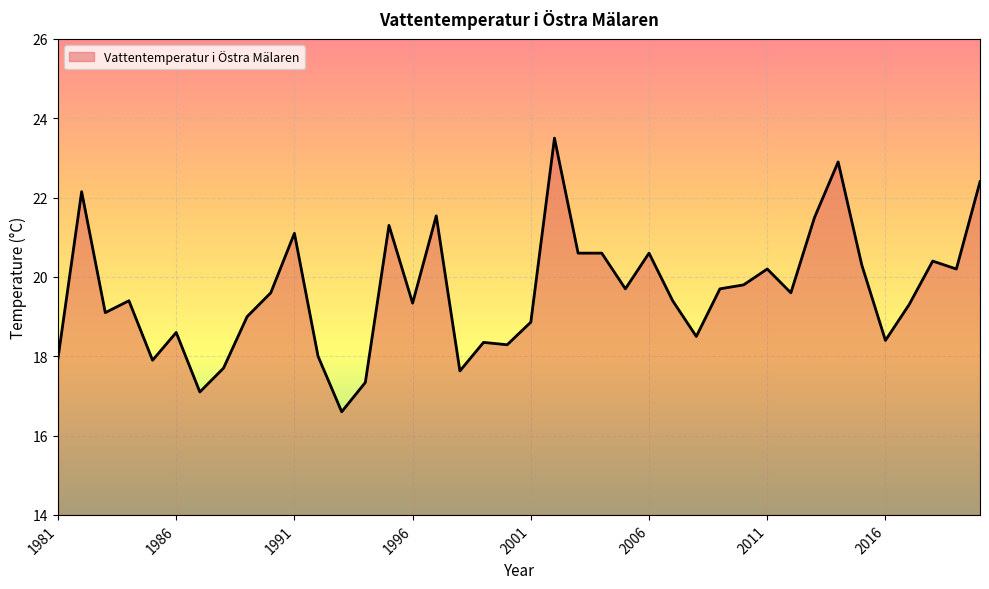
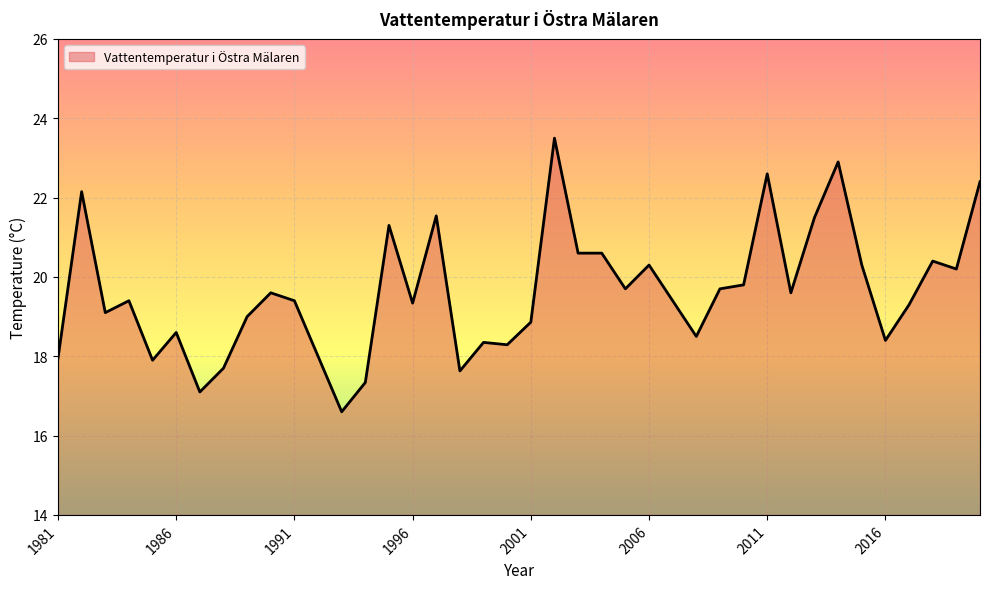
  {
    "1981": 18.0,
    "1986": 18.6,
-   "1991": 21.1,
+   "1991": 19.4,
    "1996": 19.3,
    "2001": 18.9,
-   "2006": 20.6,
-   "2011": 20.2,
+   "2006": 20.3,
+   "2011": 22.6,
    "2016": 18.4
  }
